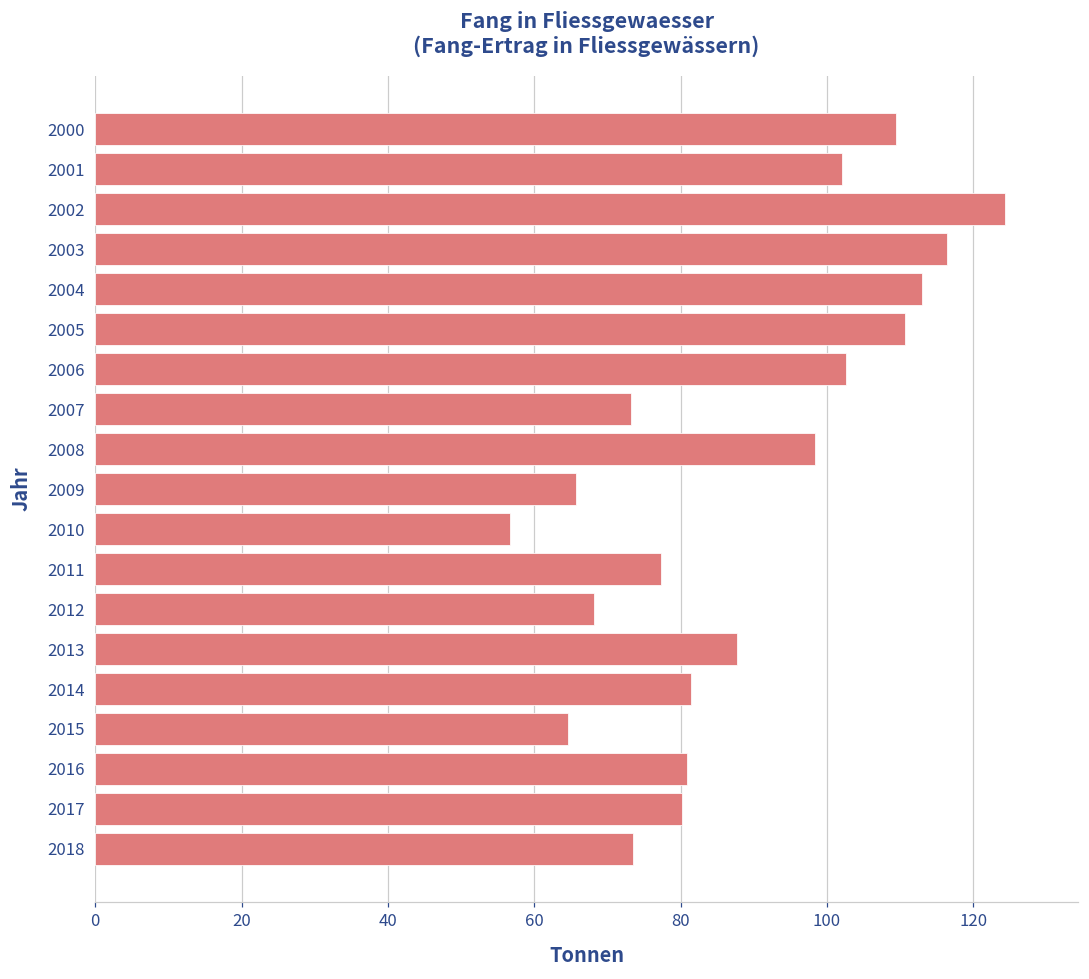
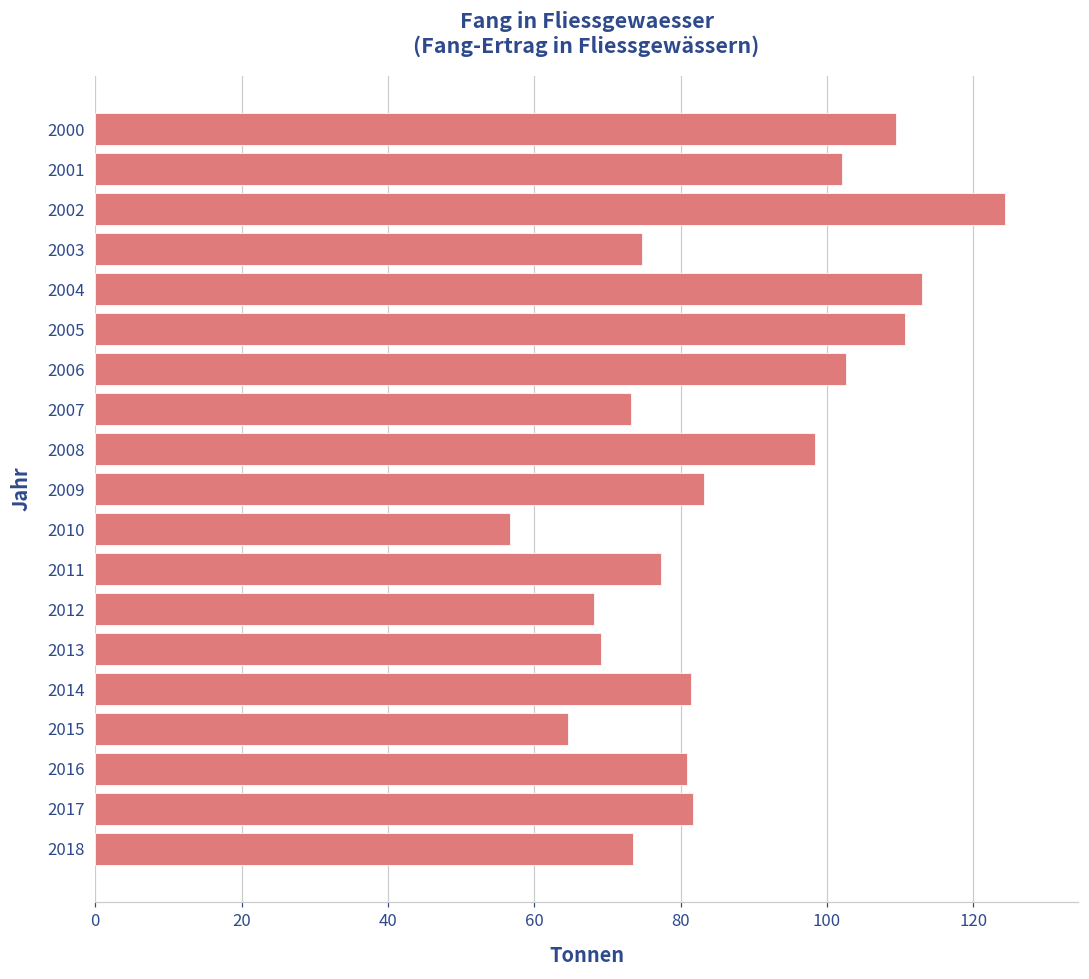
  {
    "2000": 109,
    "2001": 102,
    "2002": 124,
-   "2003": 116,
+   "2003": 75,
    "2004": 113,
    "2005": 111,
    "2006": 103,
    "2007": 73,
    "2008": 98,
-   "2009": 66,
+   "2009": 83,
    "2010": 57,
    "2011": 77,
    "2012": 68,
-   "2013": 88,
+   "2013": 69,
    "2014": 81,
    "2015": 65,
    "2016": 81,
-   "2017": 80,
+   "2017": 82,
    "2018": 74
  }
